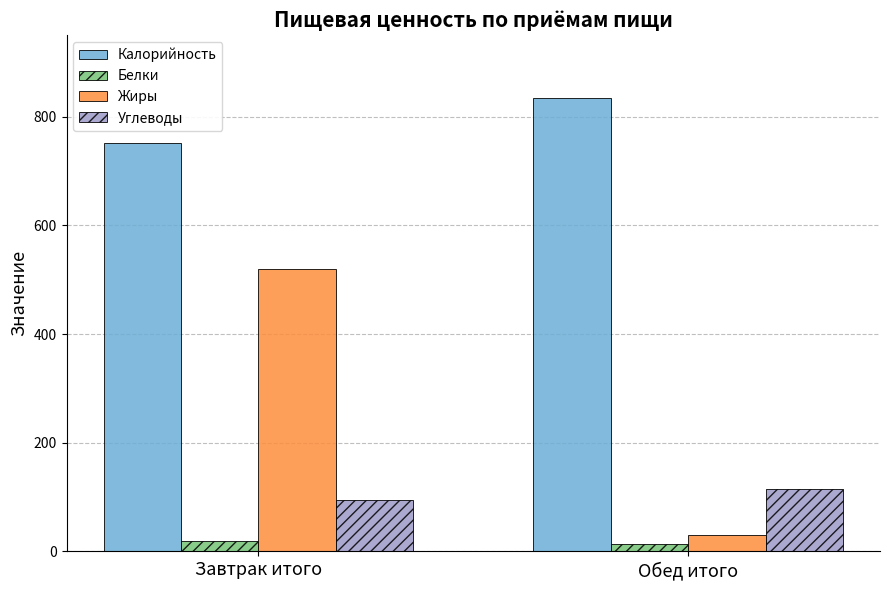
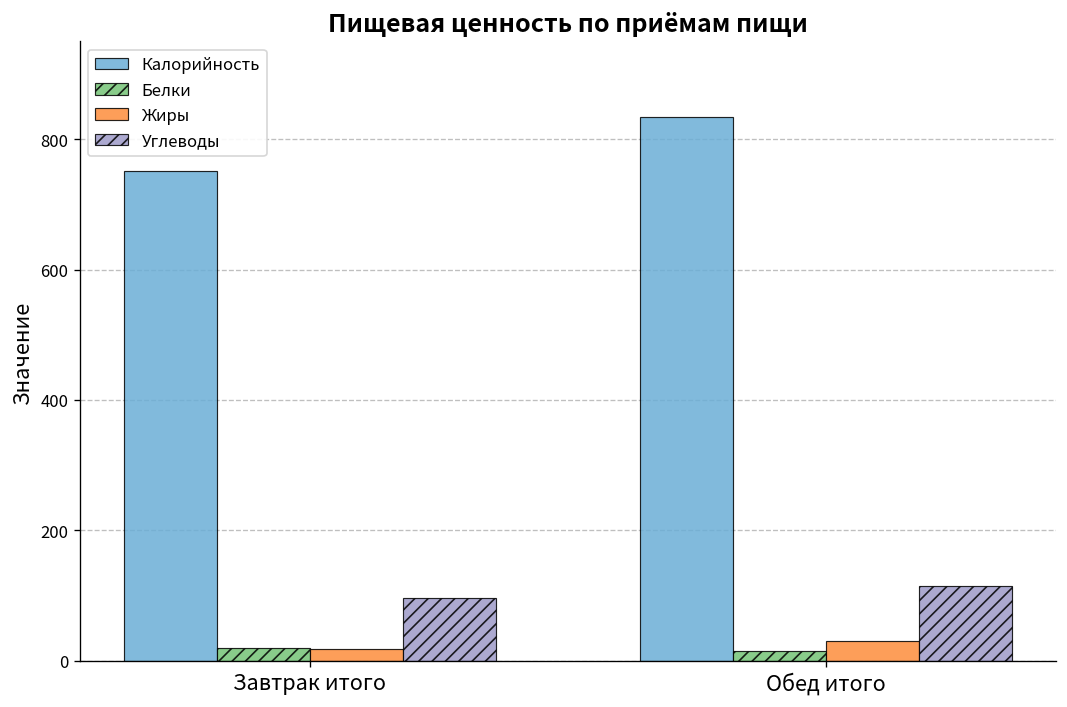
  {
    "Белки": {
      "Завтрак итого": 20,
      "Обед итого": 10
    },
    "Жиры": {
-     "Завтрак итого": 520,
+     "Завтрак итого": 20,
      "Обед итого": 30
    }
  }
